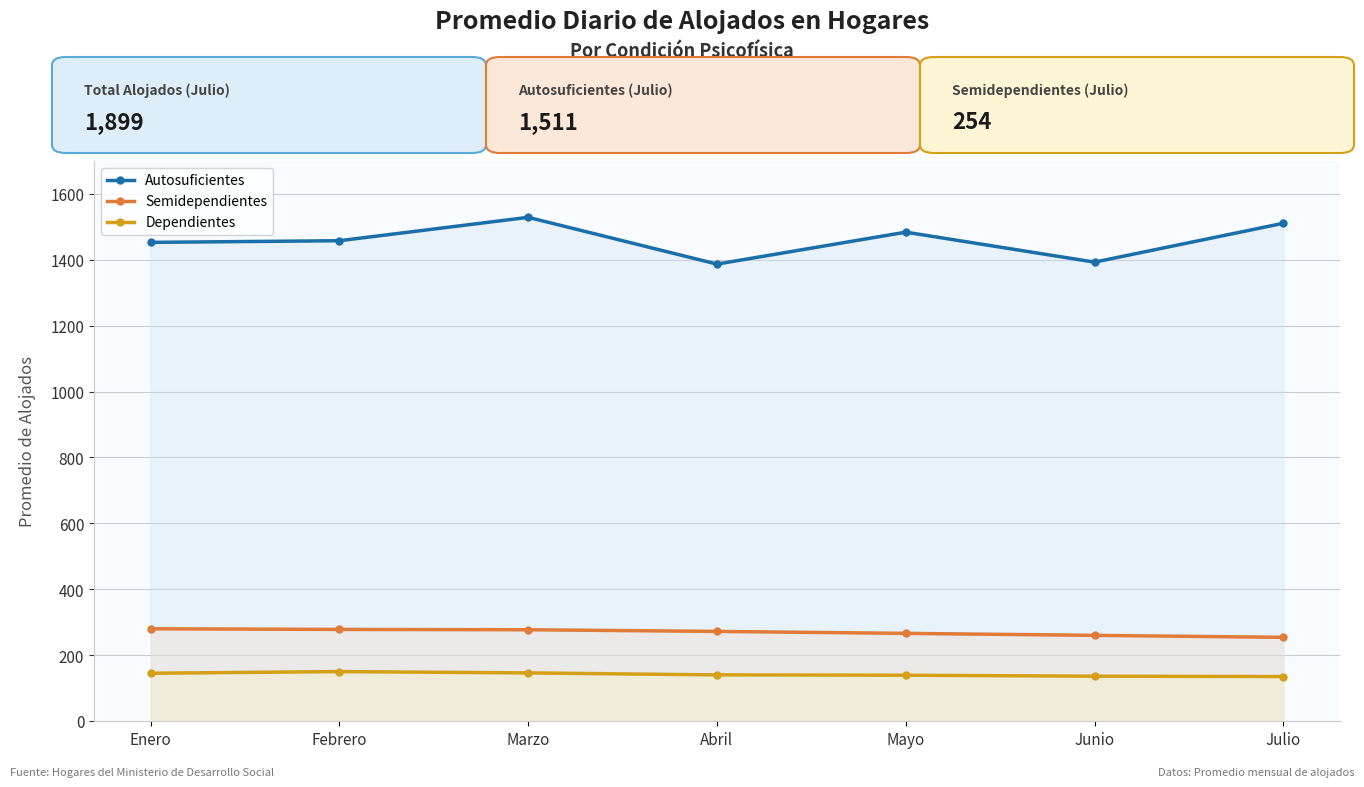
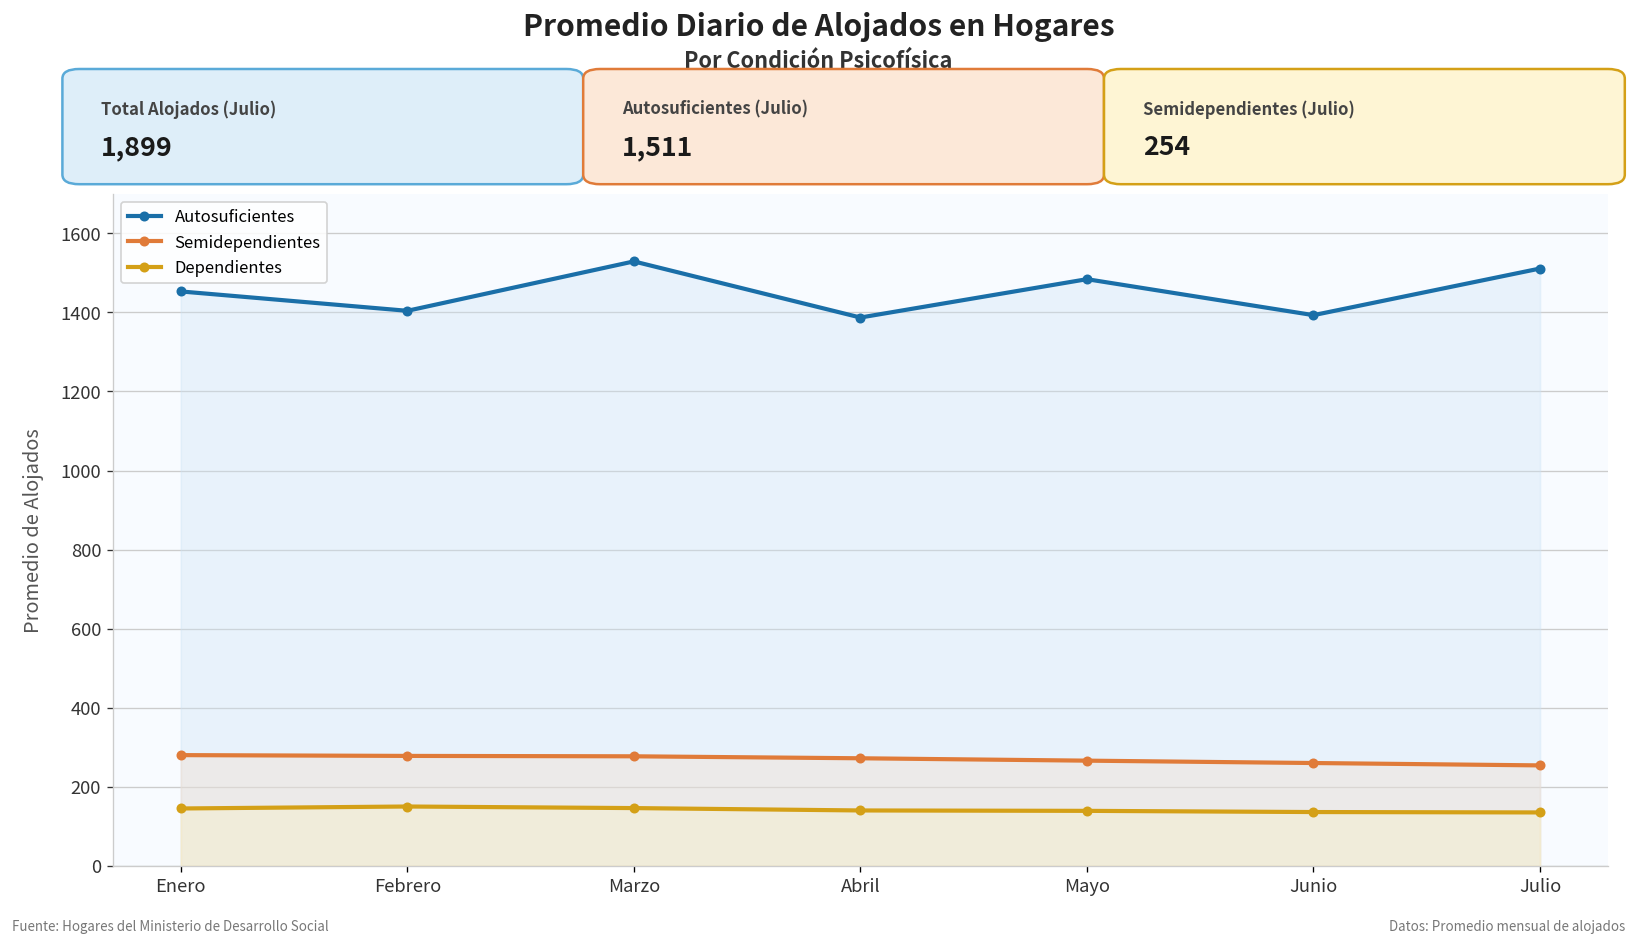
  {
    "Autosuficientes": {
      "Enero": 1450,
-     "Febrero": 1460,
+     "Febrero": 1400,
      "Marzo": 1530,
      "Abril": 1390,
      "Mayo": 1480,
      "Junio": 1390,
      "Julio": 1510
    }
  }
